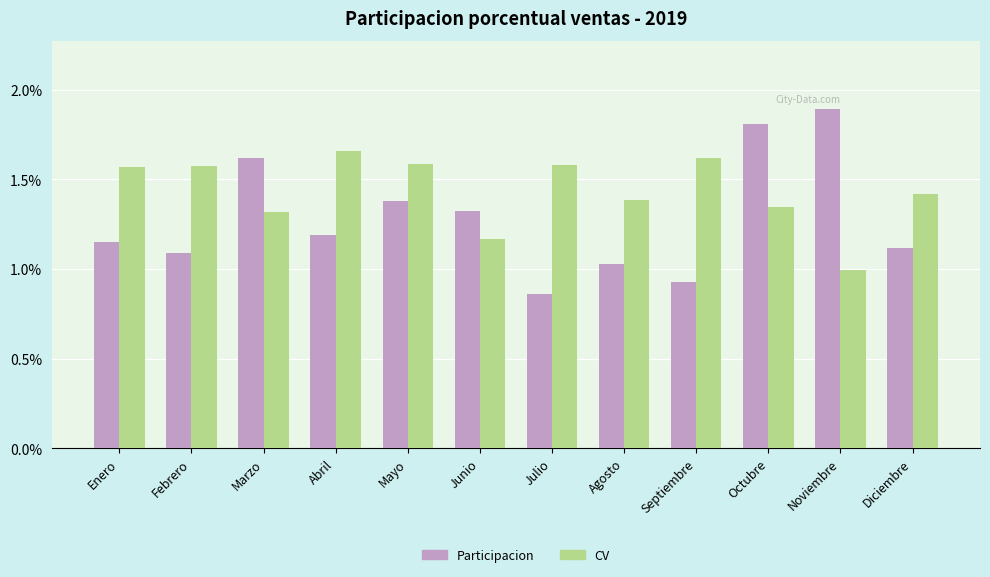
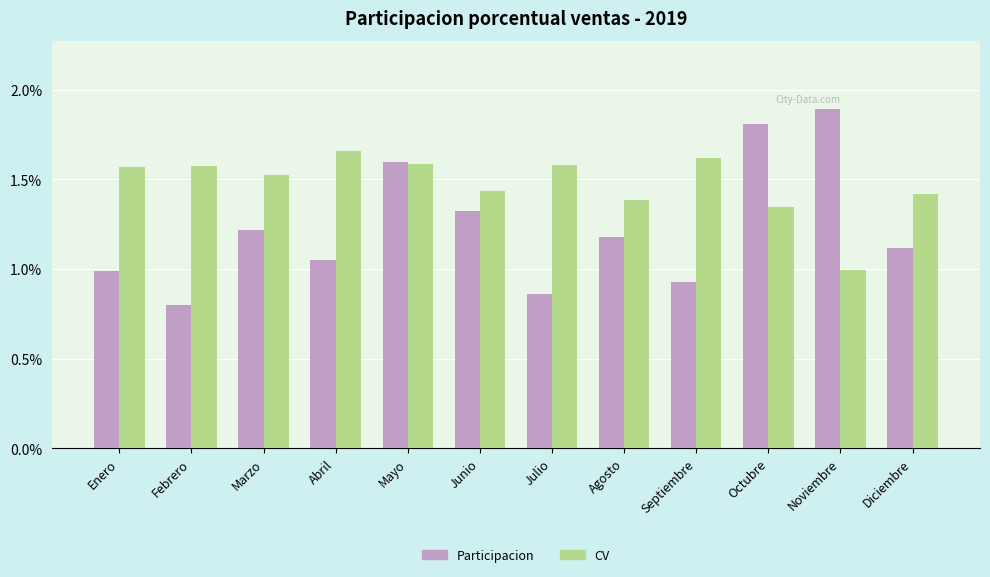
  {
    "Participacion": {
-     "Enero": "1.15%",
-     "Febrero": "1.09%",
-     "Marzo": "1.62%",
-     "Abril": "1.19%",
-     "Mayo": "1.38%",
+     "Enero": "0.99%",
+     "Febrero": "0.80%",
+     "Marzo": "1.22%",
+     "Abril": "1.05%",
+     "Mayo": "1.59%",
      "Junio": "1.32%",
      "Julio": "0.86%",
-     "Agosto": "1.02%",
+     "Agosto": "1.18%",
      "Septiembre": "0.93%",
      "Octubre": "1.81%",
      "Noviembre": "1.90%",
      "Diciembre": "1.12%"
    },
    "CV": {
      "Enero": "1.57%",
      "Febrero": "1.58%",
-     "Marzo": "1.32%",
+     "Marzo": "1.52%",
      "Abril": "1.66%",
      "Mayo": "1.59%",
-     "Junio": "1.17%",
+     "Junio": "1.43%",
      "Julio": "1.58%",
      "Agosto": "1.39%",
      "Septiembre": "1.62%",
      "Octubre": "1.34%",
      "Noviembre": "0.99%",
      "Diciembre": "1.42%"
    }
  }
